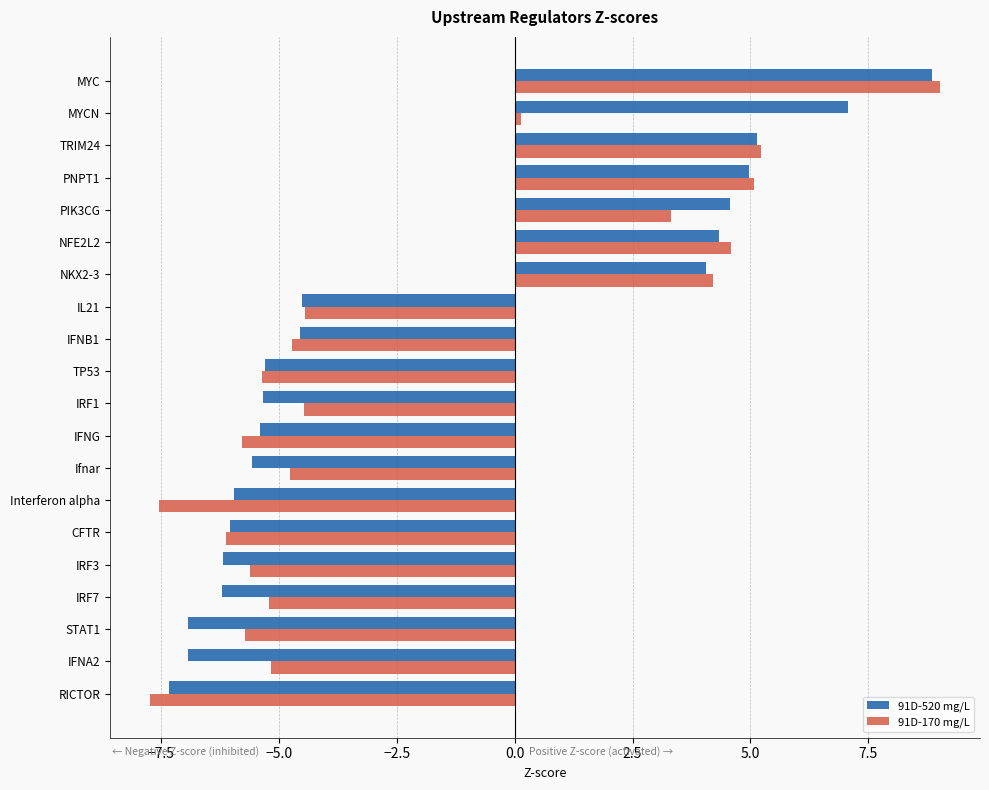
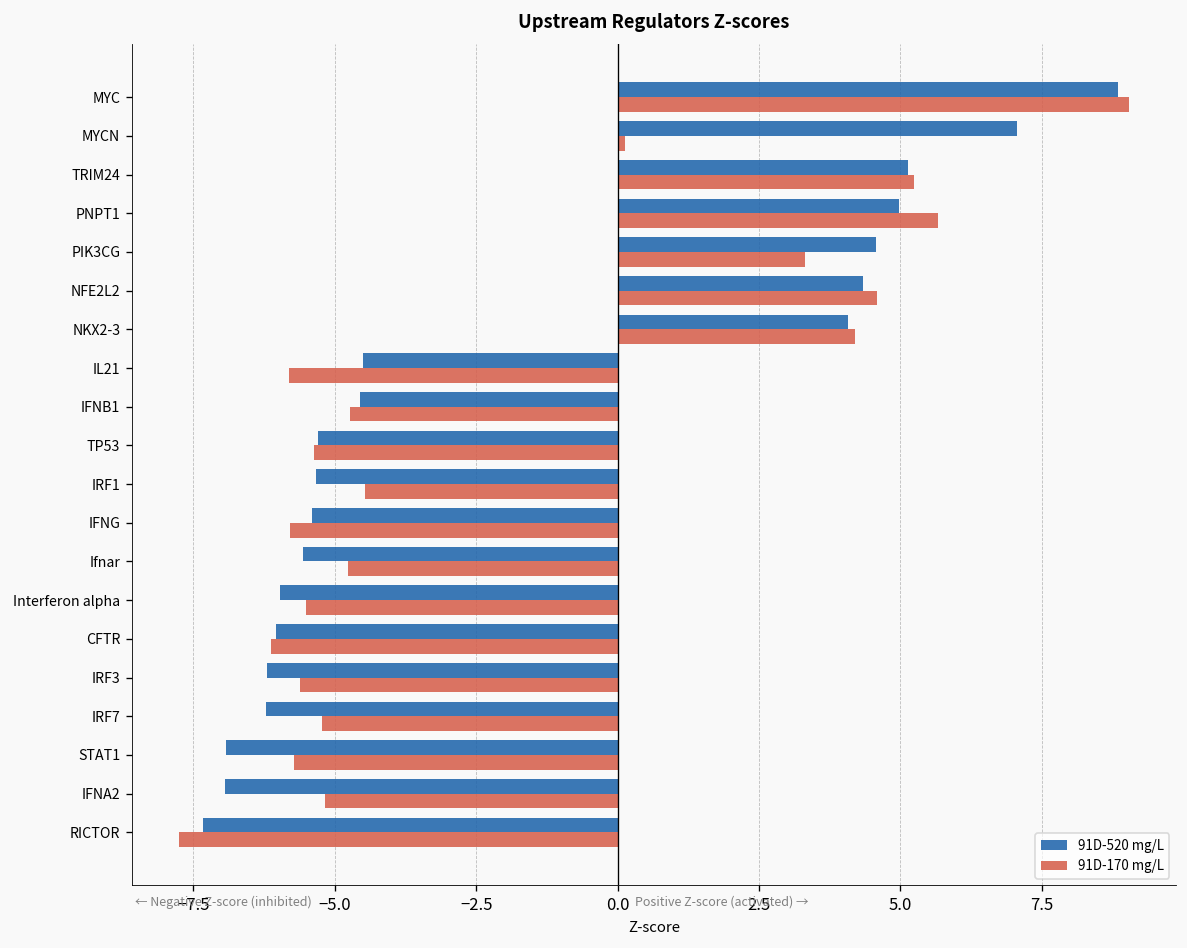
  {
    "91D-520 mg/L": {
      "MYC": 8.8,
      "MYCN": 7.1,
      "TRIM24": 5.1,
      "PNPT1": 5.0,
      "PIK3CG": 4.6,
      "NFE2L2": 4.3,
      "NKX2-3": 4.1,
      "IL21": -4.5,
      "IFNB1": -4.6,
      "TP53": -5.3,
      "IRF1": -5.3,
      "IFNG": -5.4,
      "Ifnar": -5.6,
      "Interferon alpha": -6.0,
      "CFTR": -6.0,
      "IRF3": -6.2,
      "IRF7": -6.2,
      "STAT1": -6.9,
      "IFNA2": -6.9,
      "RICTOR": -7.3
    },
    "91D-170 mg/L": {
      "MYC": 9.0,
      "MYCN": 0.1,
      "TRIM24": 5.2,
-     "PNPT1": 5.1,
+     "PNPT1": 5.7,
      "PIK3CG": 3.3,
      "NFE2L2": 4.6,
      "NKX2-3": 4.2,
-     "IL21": -4.4,
+     "IL21": -5.8,
      "IFNB1": -4.7,
      "TP53": -5.4,
      "IRF1": -4.5,
      "IFNG": -5.8,
      "Ifnar": -4.8,
-     "Interferon alpha": -7.5,
+     "Interferon alpha": -5.5,
      "CFTR": -6.1,
      "IRF3": -5.6,
      "IRF7": -5.2,
      "STAT1": -5.7,
      "IFNA2": -5.2,
      "RICTOR": -7.7
    }
  }
